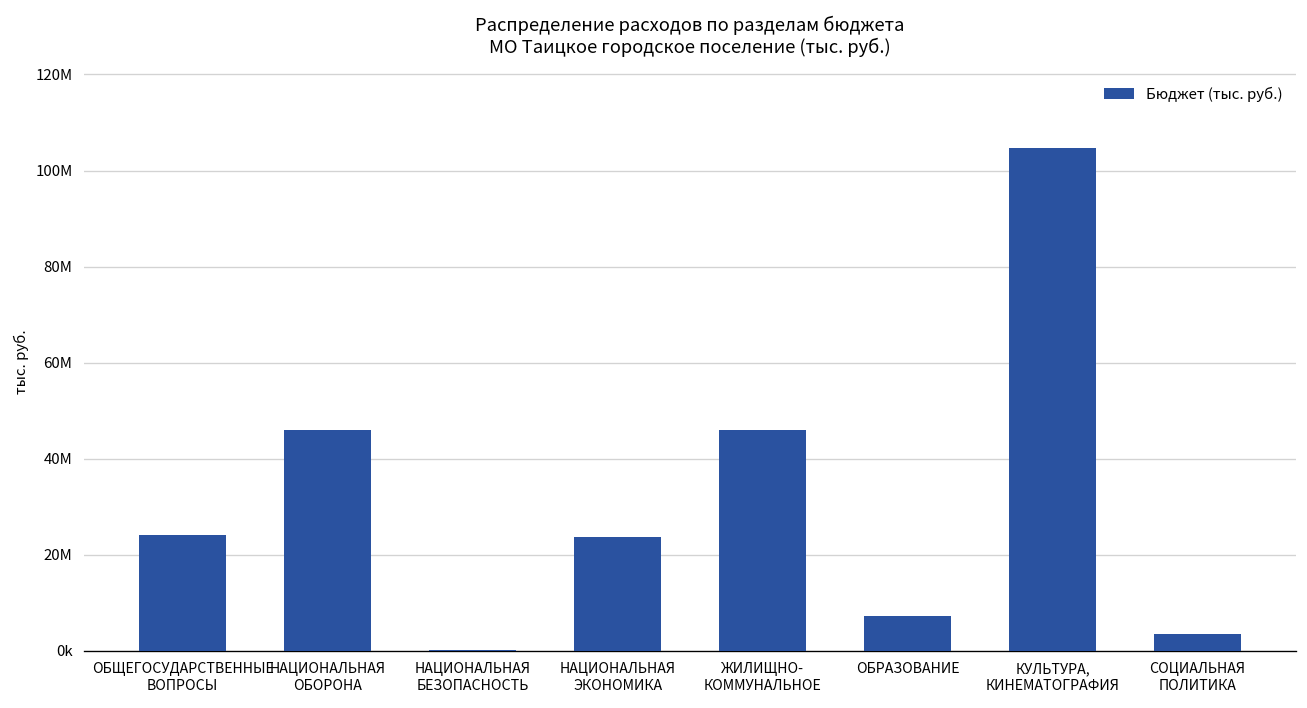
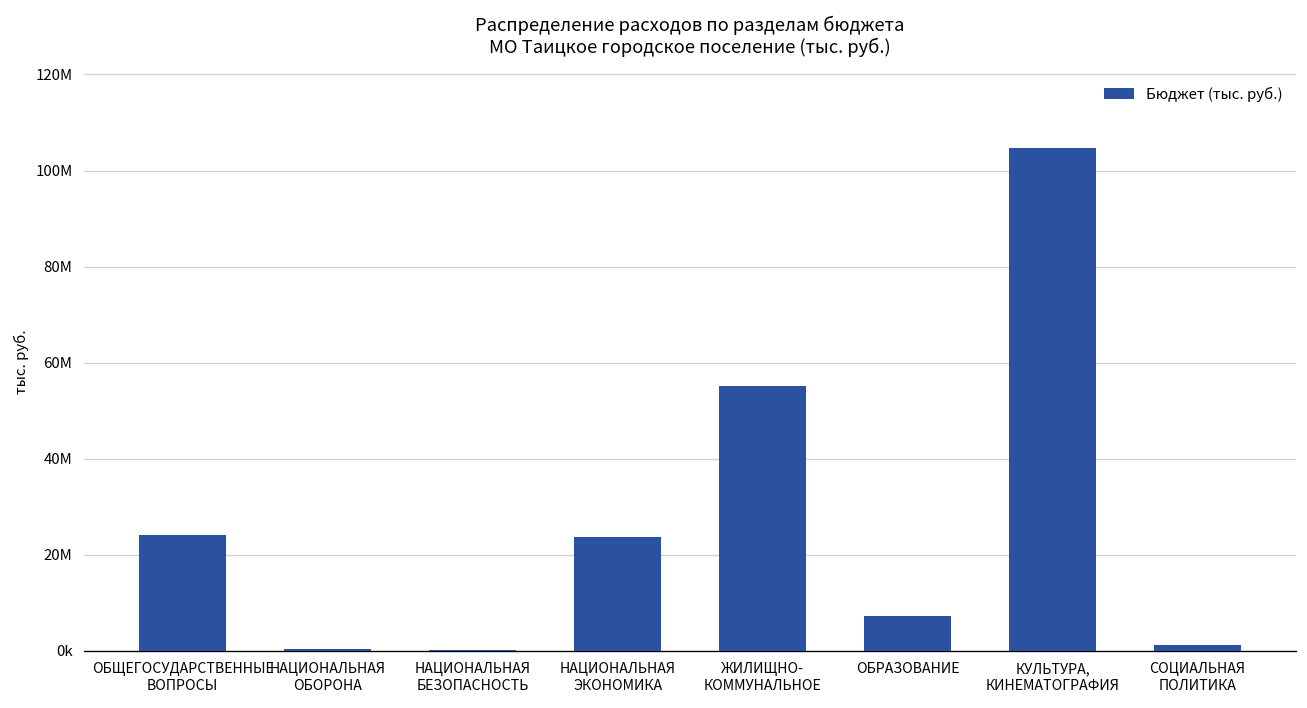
  {
    "ОБЩЕГОСУДАРСТВЕННЫЕ ВОПРОСЫ": 24000000,
-   "НАЦИОНАЛЬНАЯ ОБОРОНА": 46000000,
+   "НАЦИОНАЛЬНАЯ ОБОРОНА": 0,
    "НАЦИОНАЛЬНАЯ ЭКОНОМИКА": 24000000,
-   "ЖИЛИЩНО- КОММУНАЛЬНОЕ": 46000000,
+   "ЖИЛИЩНО- КОММУНАЛЬНОЕ": 55000000,
    "ОБРАЗОВАНИЕ": 7000000,
    "КУЛЬТУРА, КИНЕМАТОГРАФИЯ": 105000000,
-   "СОЦИАЛЬНАЯ ПОЛИТИКА": 4000000
+   "СОЦИАЛЬНАЯ ПОЛИТИКА": 1000000
  }
